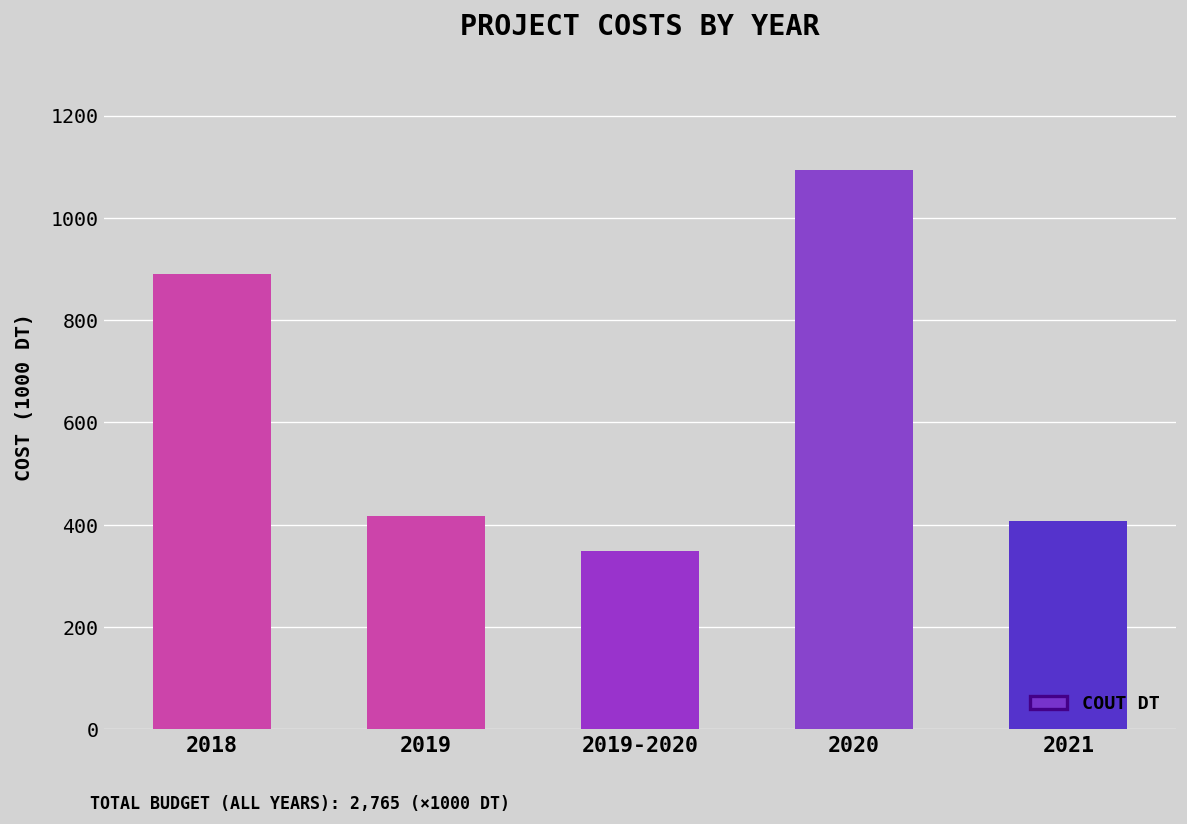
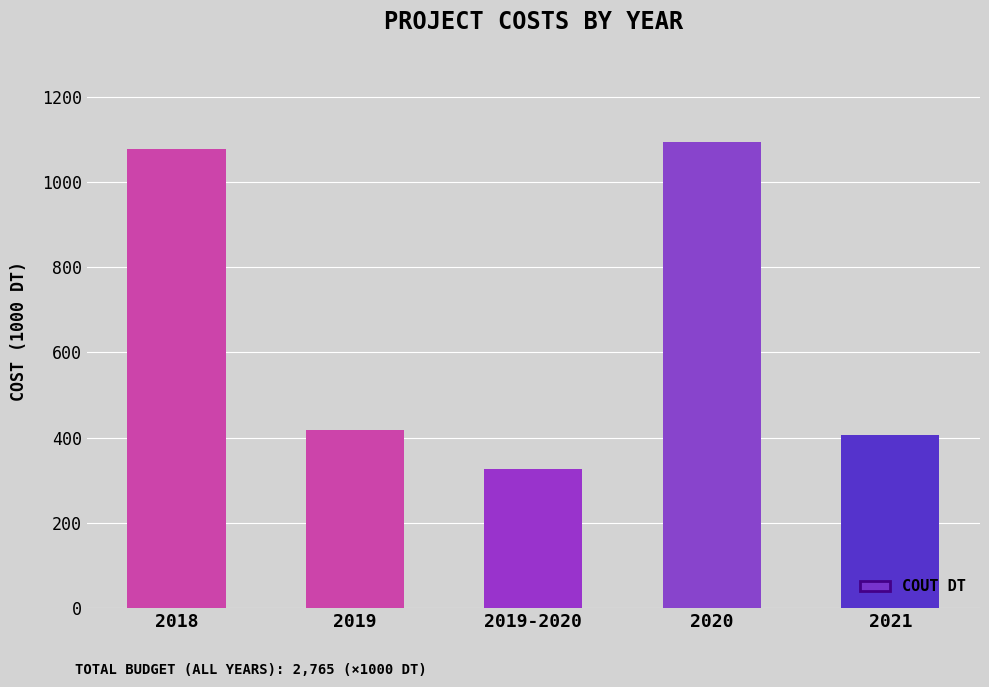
  {
-   "2018": 890,
+   "2018": 1080,
    "2019": 420,
-   "2019-2020": 350,
+   "2019-2020": 330,
    "2020": 1090,
    "2021": 410
  }
